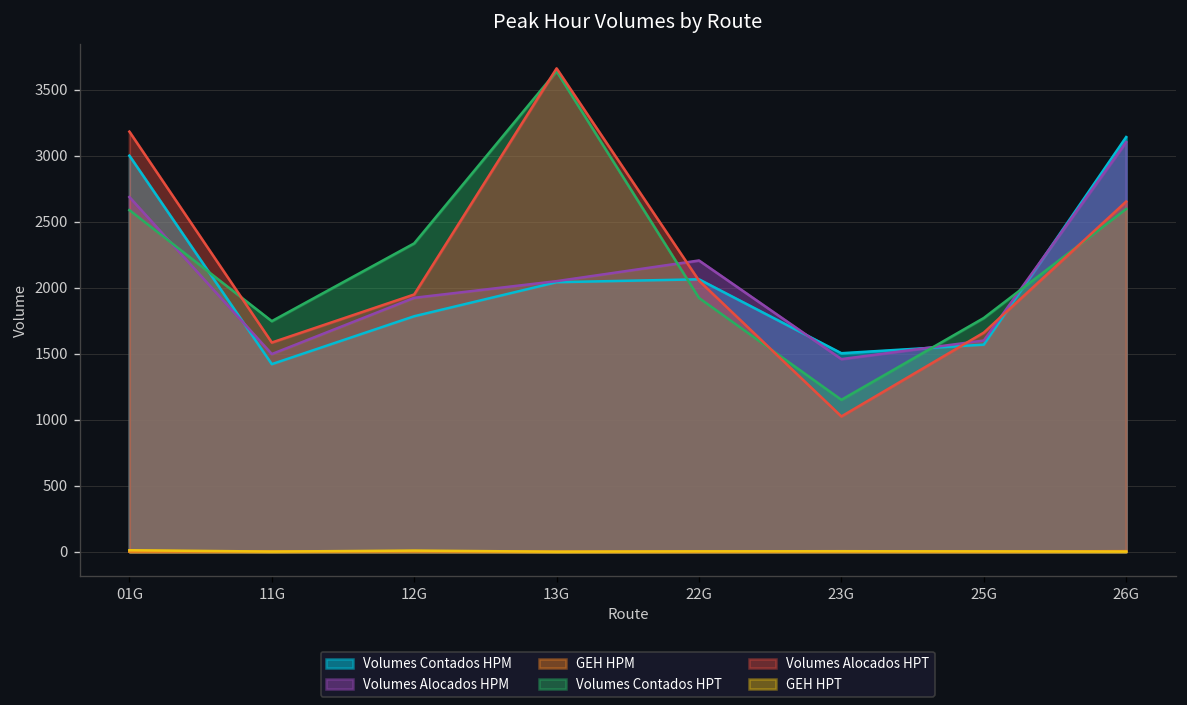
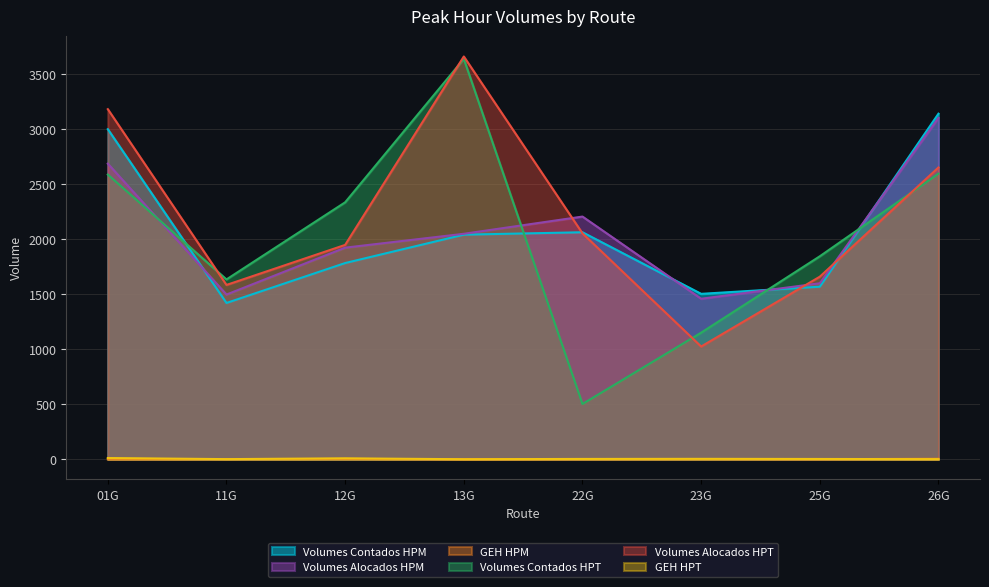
  {
    "Volumes Contados HPM": {
      "01G": 3000,
      "11G": 1420,
      "12G": 1780,
      "23G": 1500,
      "25G": 1570,
      "26G": 3140
    },
    "Volumes Alocados HPM": {
      "01G": 2690,
      "11G": 1500,
      "12G": 1920,
      "22G": 2210,
      "23G": 1460,
      "25G": 1600,
      "26G": 3100
    },
    "Volumes Contados HPT": {
      "01G": 2590,
-     "11G": 1750,
+     "11G": 1640,
      "12G": 2340,
-     "22G": 1920,
+     "22G": 500,
      "23G": 1150,
-     "25G": 1770,
+     "25G": 1850,
      "26G": 2600
    }
  }
